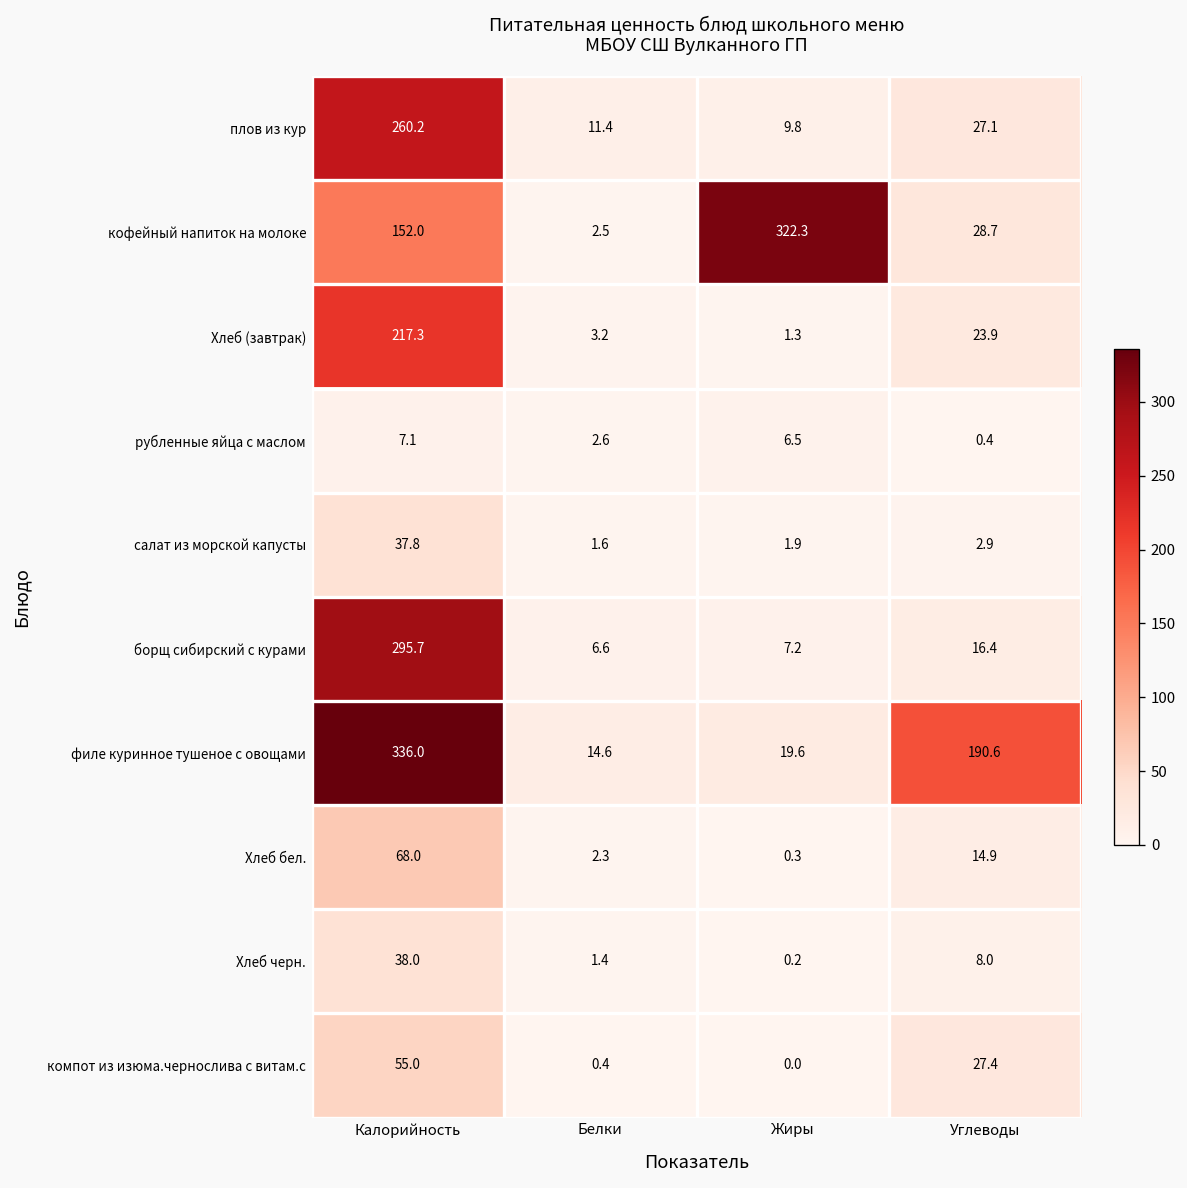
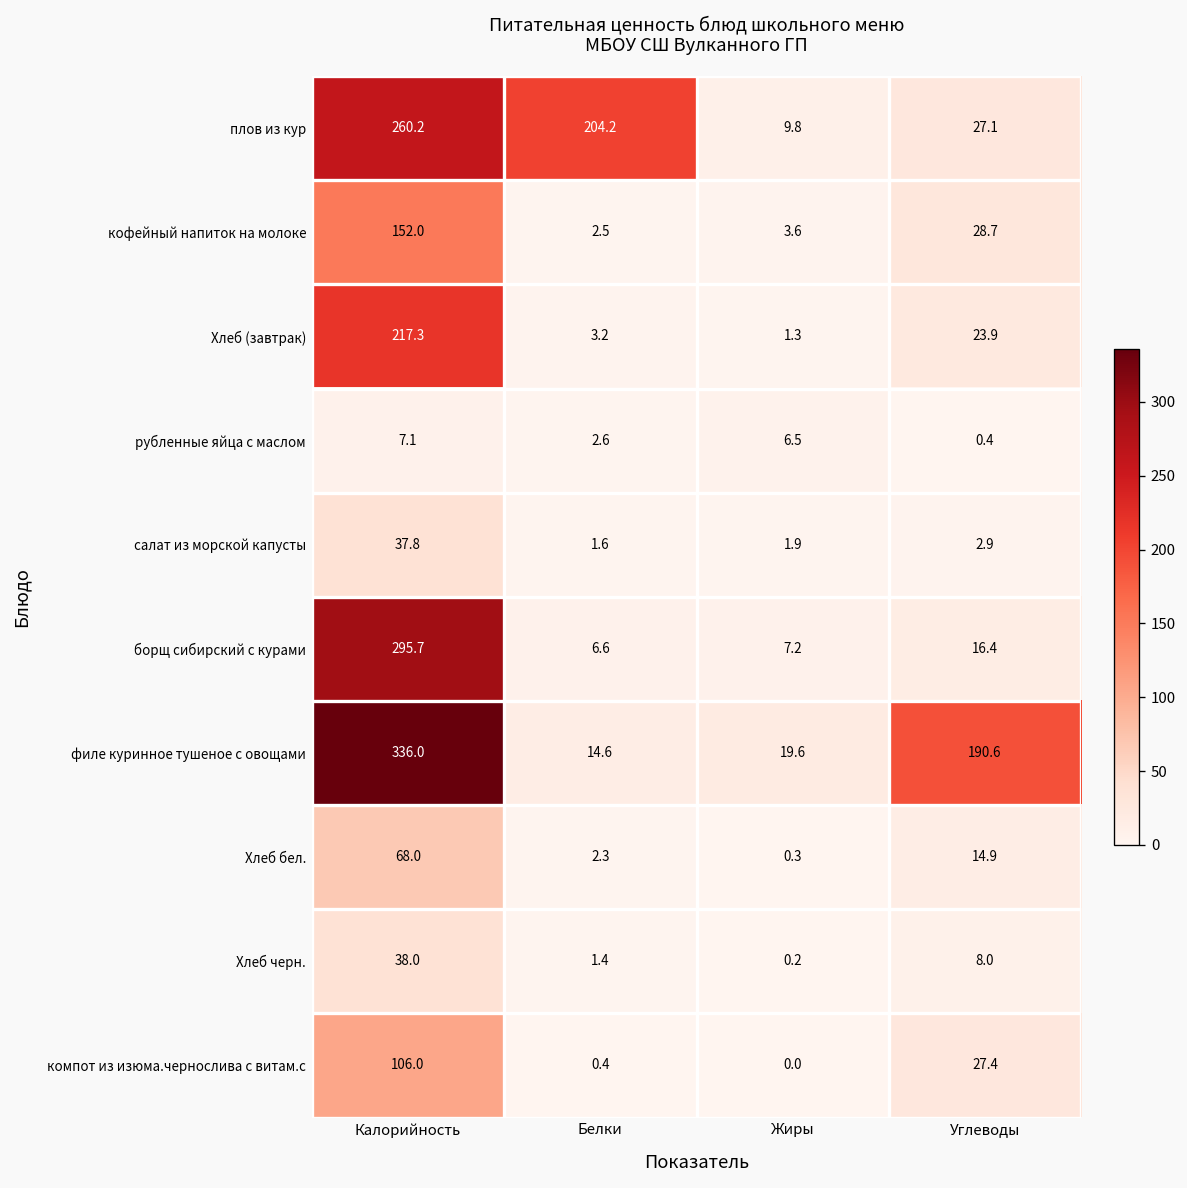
  {
    "плов из кур": {
      "Калорийность": 260.2,
-     "Белки": 11.4,
+     "Белки": 204.2,
      "Жиры": 9.8,
      "Углеводы": 27.1
    },
    "кофейный напиток на молоке": {
      "Калорийность": 152.0,
      "Белки": 2.5,
-     "Жиры": 322.3,
+     "Жиры": 3.6,
      "Углеводы": 28.7
    },
    "Хлеб (завтрак)": {
      "Калорийность": 217.3,
      "Белки": 3.2,
      "Жиры": 1.3,
      "Углеводы": 23.9
    },
    "рубленные яйца с маслом": {
      "Калорийность": 7.1,
      "Белки": 2.6,
      "Жиры": 6.5,
      "Углеводы": 0.4
    },
    "салат из морской капусты": {
      "Калорийность": 37.8,
      "Белки": 1.6,
      "Жиры": 1.9,
      "Углеводы": 2.9
    },
    "борщ сибирский с курами": {
      "Калорийность": 295.7,
      "Белки": 6.6,
      "Жиры": 7.2,
      "Углеводы": 16.4
    },
    "филе куринное тушеное с овощами": {
      "Калорийность": 336.0,
      "Белки": 14.6,
      "Жиры": 19.6,
      "Углеводы": 190.6
    },
    "Хлеб бел.": {
      "Калорийность": 68.0,
      "Белки": 2.3,
      "Жиры": 0.3,
      "Углеводы": 14.9
    },
    "Хлеб черн.": {
      "Калорийность": 38.0,
      "Белки": 1.4,
      "Жиры": 0.2,
      "Углеводы": 8.0
    },
    "компот из изюма.чернослива с витам.с": {
-     "Калорийность": 55.0,
+     "Калорийность": 106.0,
      "Белки": 0.4,
      "Жиры": 0.0,
      "Углеводы": 27.4
    }
  }
